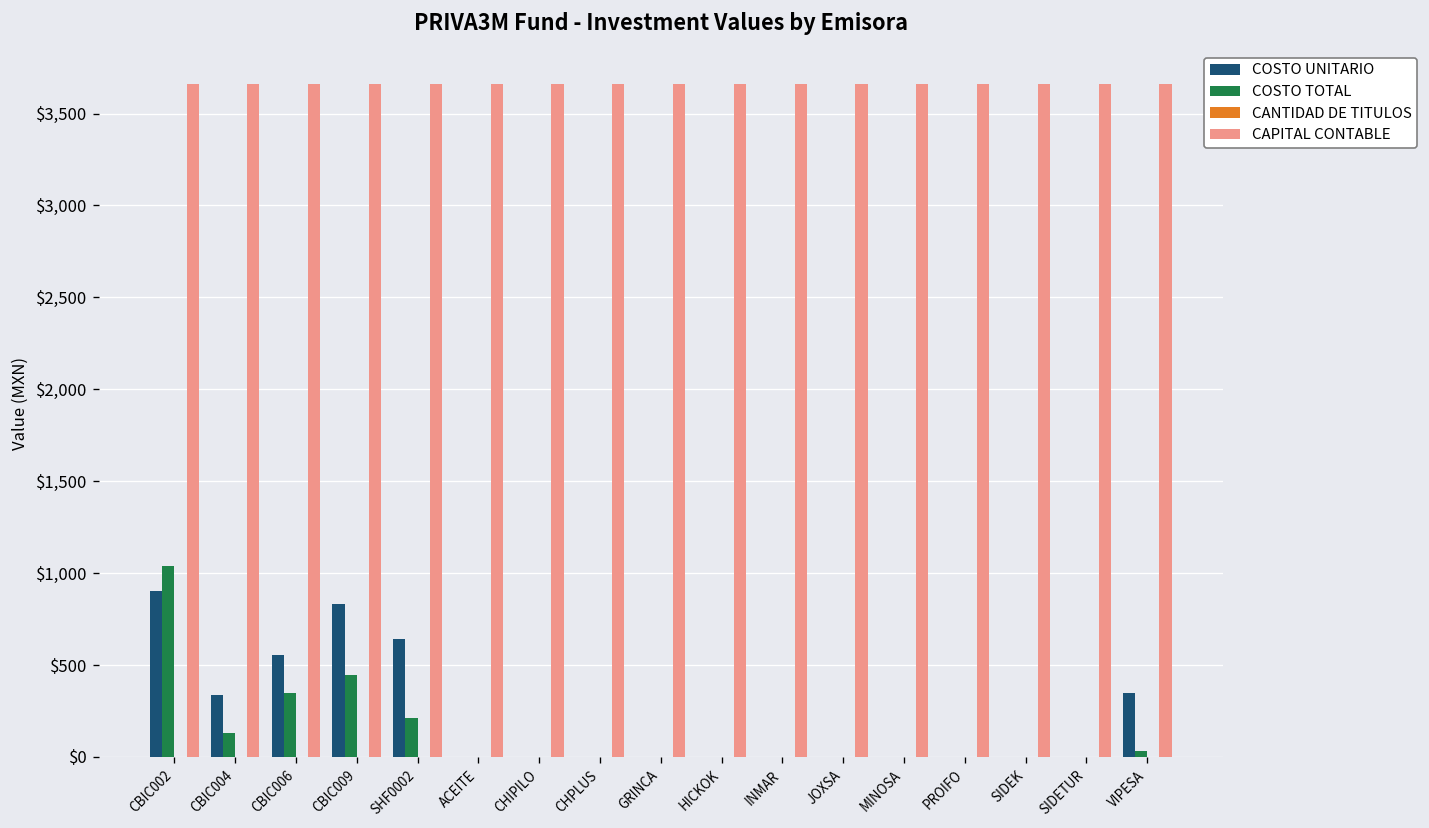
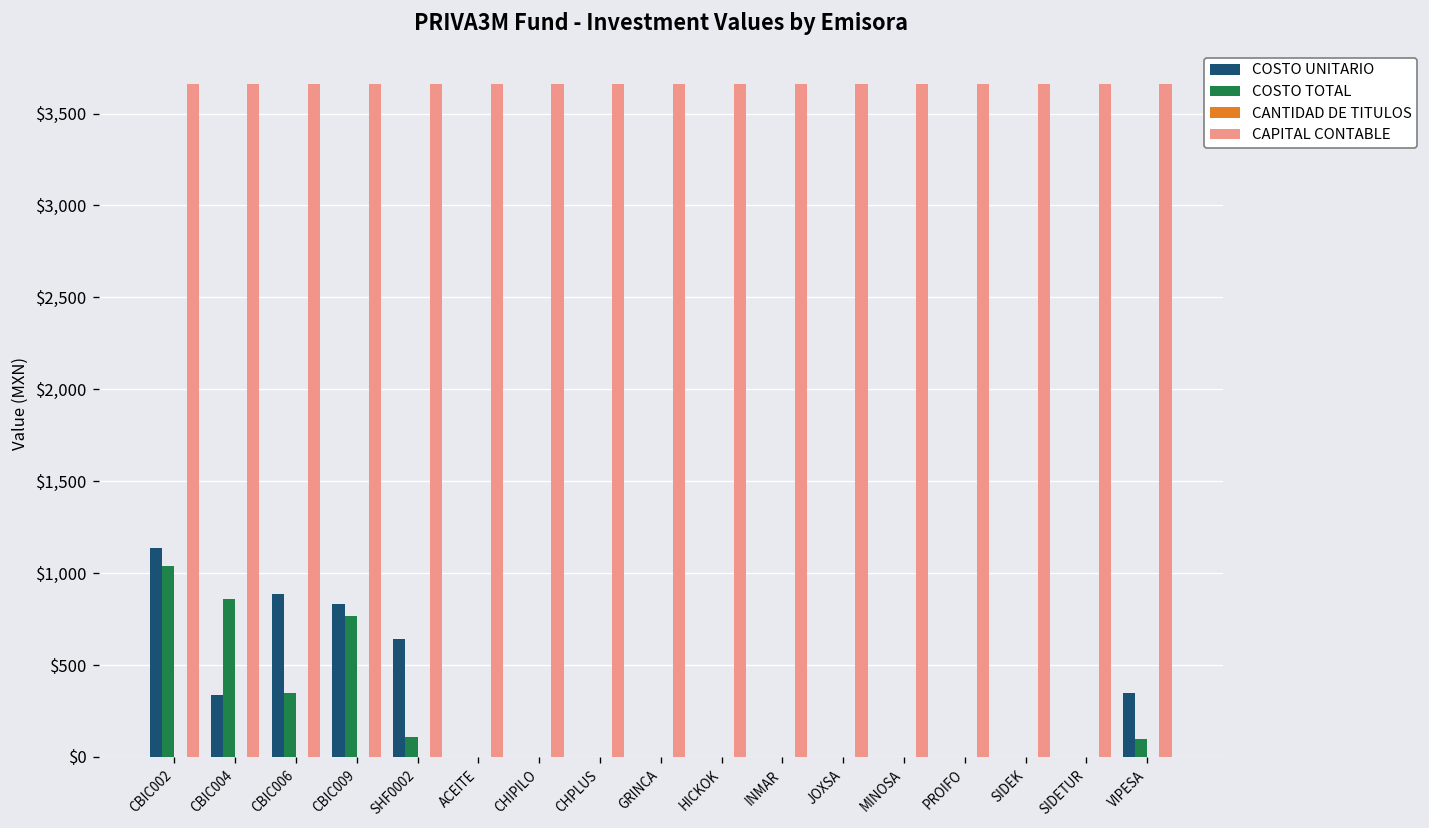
  {
    "COSTO UNITARIO": {
-     "CBIC002": "$900",
+     "CBIC002": "$1,130",
      "CBIC004": "$340",
-     "CBIC006": "$550",
+     "CBIC006": "$890",
      "CBIC009": "$830",
      "SHF0002": "$640",
      "ACEITE": "$0",
      "CHIPILO": "$0",
      "CHPLUS": "$0",
      "GRINCA": "$0",
      "HICKOK": "$0",
      "INMAR": "$0",
      "JOXSA": "$0",
      "MINOSA": "$0",
      "PROIFO": "$0",
      "SIDEK": "$0",
      "SIDETUR": "$0",
      "VIPESA": "$350"
    },
    "COSTO TOTAL": {
      "CBIC002": "$1,040",
-     "CBIC004": "$130",
+     "CBIC004": "$860",
      "CBIC006": "$350",
-     "CBIC009": "$450",
-     "SHF0002": "$210",
+     "CBIC009": "$770",
+     "SHF0002": "$110",
      "ACEITE": "$0",
      "CHIPILO": "$0",
      "CHPLUS": "$0",
      "GRINCA": "$0",
      "HICKOK": "$0",
      "INMAR": "$0",
      "JOXSA": "$0",
      "MINOSA": "$0",
      "PROIFO": "$0",
      "SIDEK": "$0",
      "SIDETUR": "$0",
-     "VIPESA": "$30"
+     "VIPESA": "$100"
    },
    "CAPITAL CONTABLE": {
      "CBIC002": "$3,660",
      "CBIC004": "$3,660",
      "CBIC006": "$3,660",
      "CBIC009": "$3,660",
      "SHF0002": "$3,660",
      "ACEITE": "$3,660",
      "CHIPILO": "$3,660",
      "CHPLUS": "$3,660",
      "GRINCA": "$3,660",
      "HICKOK": "$3,660",
      "INMAR": "$3,660",
      "JOXSA": "$3,660",
      "MINOSA": "$3,660",
      "PROIFO": "$3,660",
      "SIDEK": "$3,660",
      "SIDETUR": "$3,660",
      "VIPESA": "$3,660"
    }
  }
